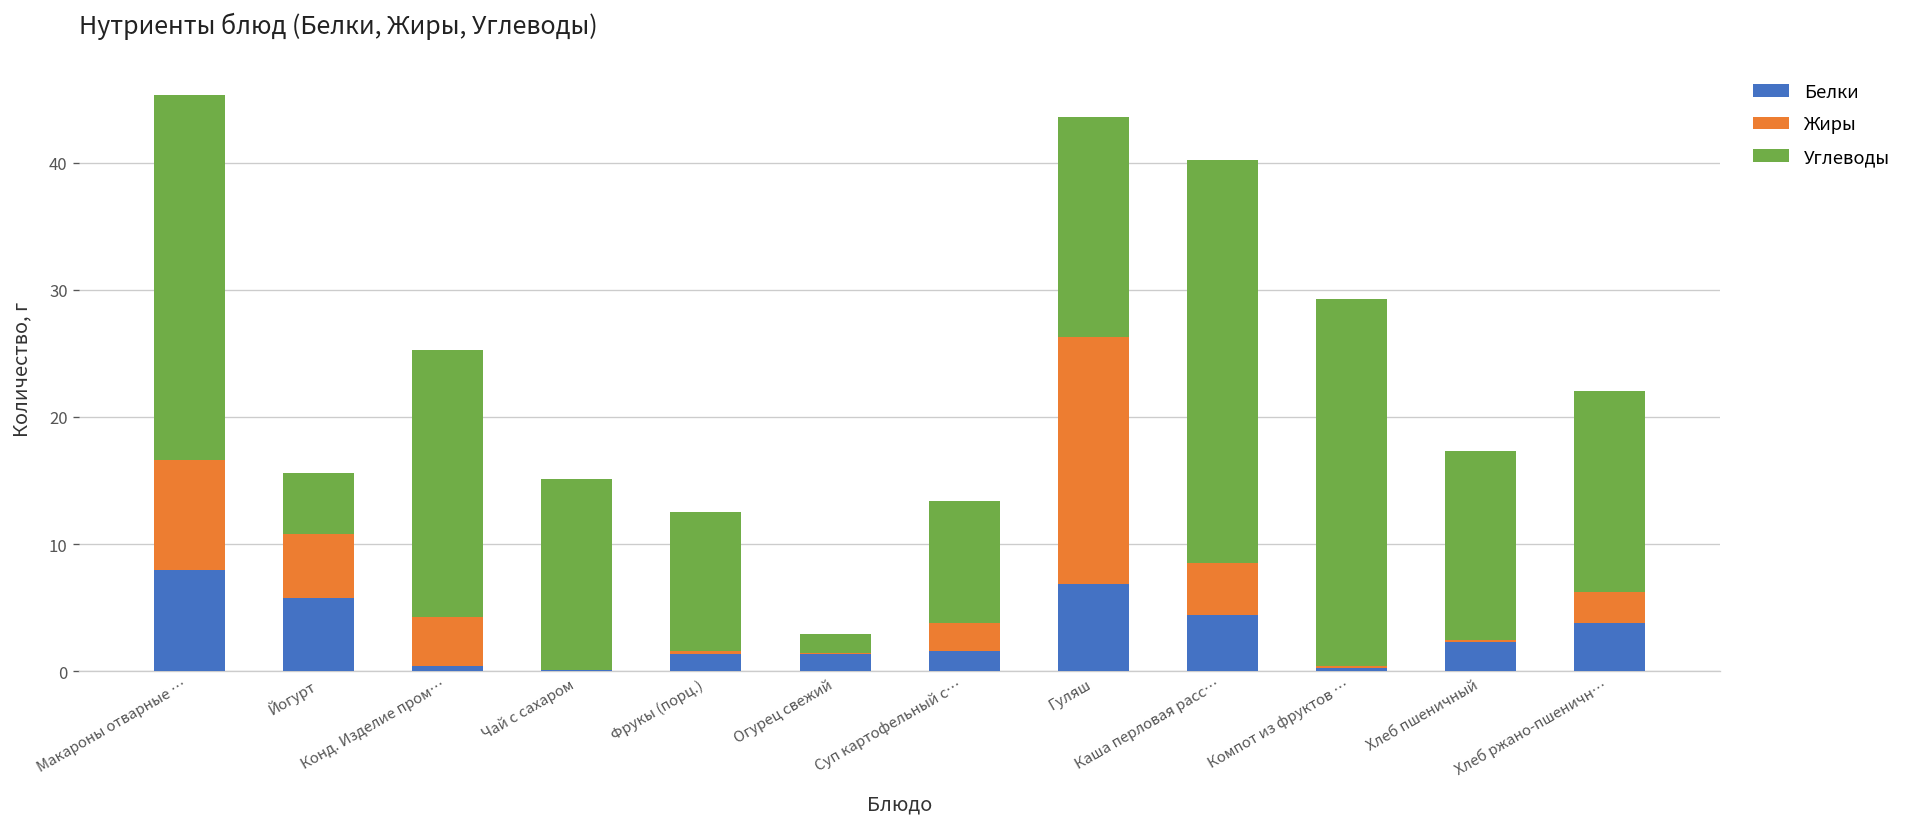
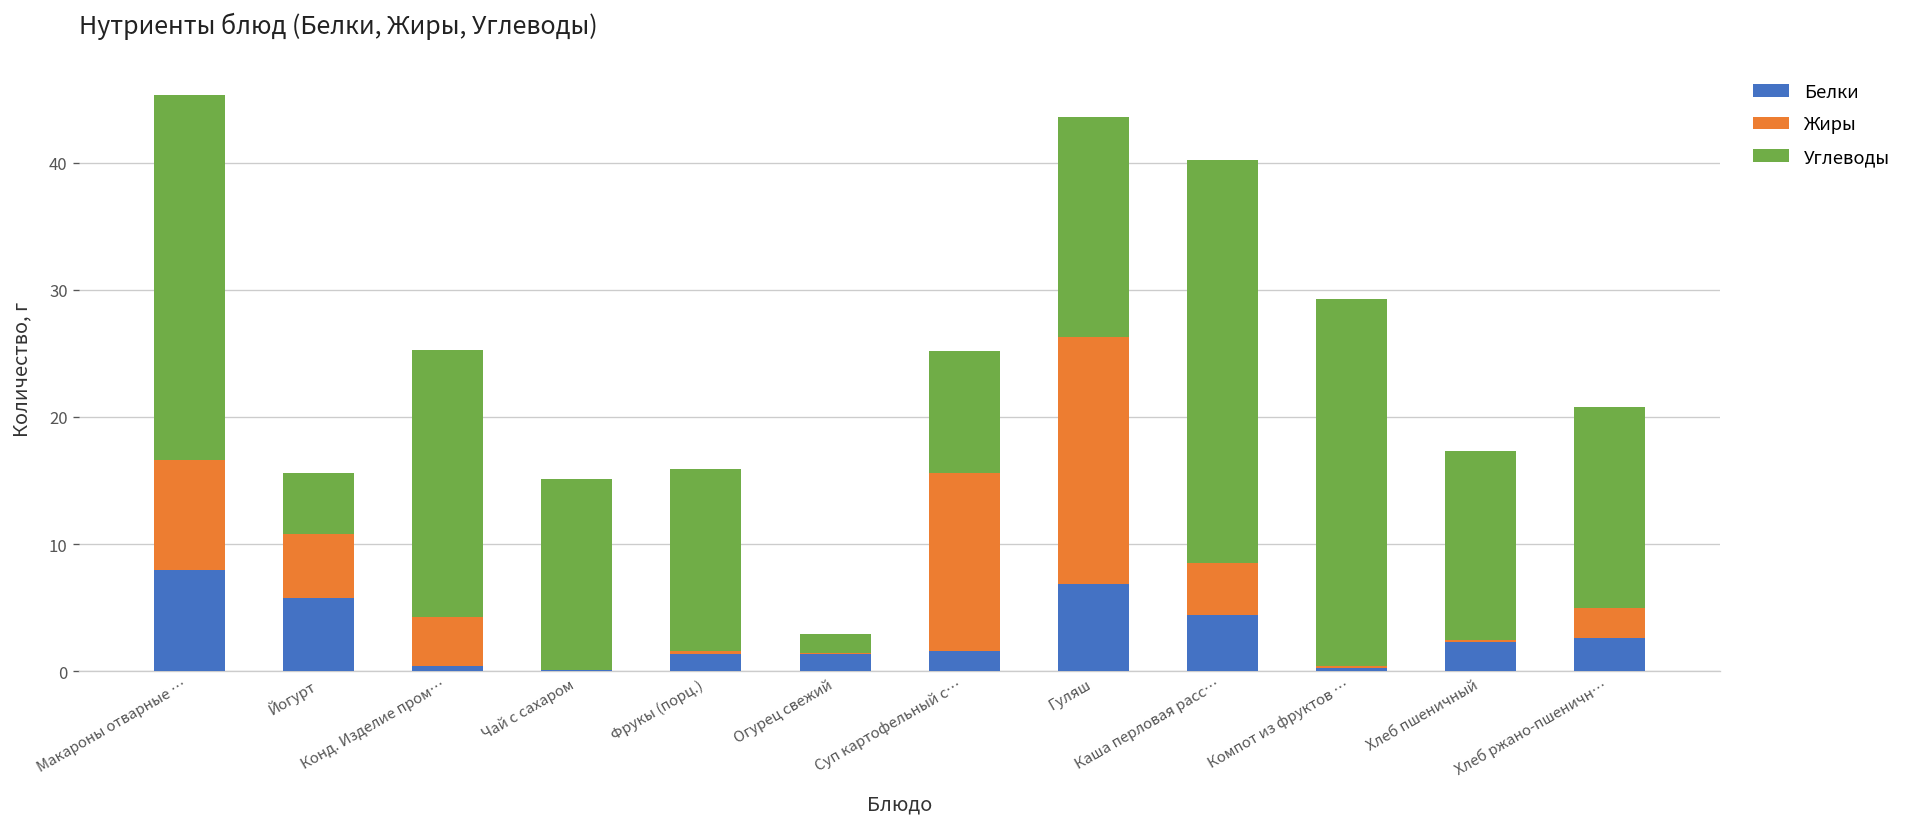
  {
    "Белки": {
      "Макароны отварные …": 8.0,
      "Йогурт": 5.8,
      "Конд. Изделие пром…": 0.4,
      "Фрукы (порц.)": 1.4,
      "Огурец свежий": 1.4,
      "Суп картофельный с…": 1.6,
      "Гуляш": 6.9,
      "Каша перловая расс…": 4.5,
      "Компот из фруктов …": 0.3,
      "Хлеб пшеничный": 2.3,
-     "Хлеб ржано-пшеничн…": 3.8
+     "Хлеб ржано-пшеничн…": 2.6
    },
    "Жиры": {
      "Макароны отварные …": 8.7,
      "Йогурт": 5.0,
      "Конд. Изделие пром…": 3.9,
-     "Суп картофельный с…": 2.2,
+     "Суп картофельный с…": 14.0,
      "Гуляш": 19.4,
      "Каша перловая расс…": 4.1,
      "Хлеб ржано-пшеничн…": 2.4
    },
    "Углеводы": {
      "Макароны отварные …": 28.7,
      "Йогурт": 4.8,
      "Конд. Изделие пром…": 20.9,
      "Чай с сахаром": 15.0,
-     "Фрукы (порц.)": 10.9,
+     "Фрукы (порц.)": 14.3,
      "Огурец свежий": 1.5,
      "Суп картофельный с…": 9.6,
      "Гуляш": 17.3,
      "Каша перловая расс…": 31.7,
      "Компот из фруктов …": 28.9,
      "Хлеб пшеничный": 14.8,
      "Хлеб ржано-пшеничн…": 15.8
    }
  }
